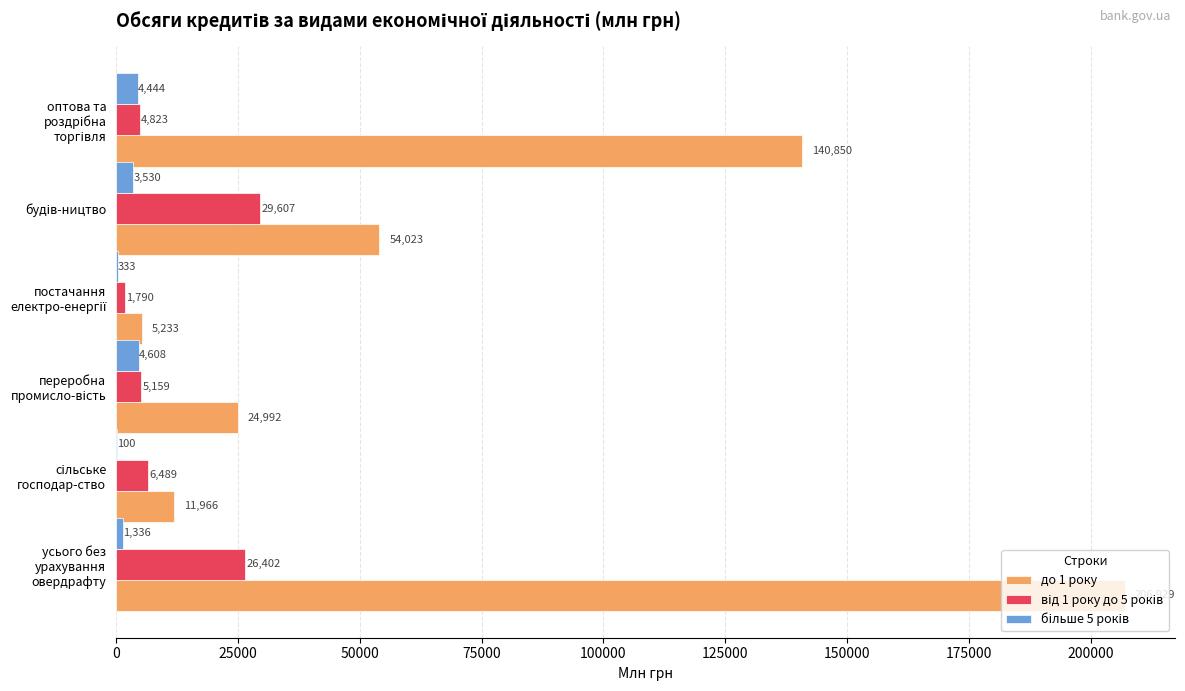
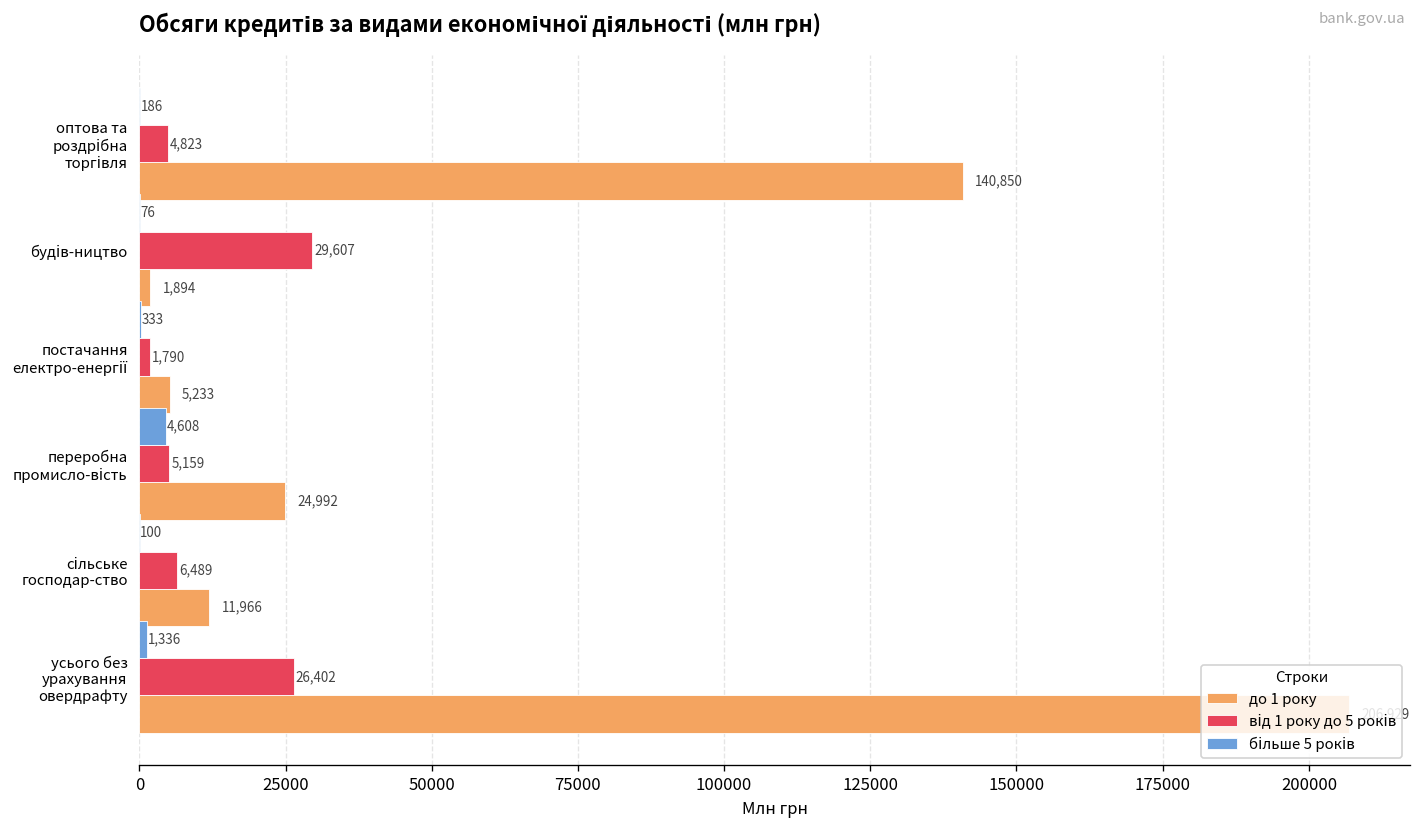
  {
    "до 1 року": {
      "оптова та роздрібна торгівля": "140,850",
-     "будів-ництво": "54,023",
+     "будів-ництво": "1,894",
      "постачання електро-енергії": "5,233",
      "переробна промисло-вість": "24,992",
      "сільське господар-ство": "11,966"
    },
    "від 1 року до 5 років": {
      "оптова та роздрібна торгівля": "4,823",
      "будів-ництво": "29,607",
      "постачання електро-енергії": "1,790",
      "переробна промисло-вість": "5,159",
      "сільське господар-ство": "6,489",
      "усього без урахування овердрафту": "26,402"
    },
    "більше 5 років": {
-     "оптова та роздрібна торгівля": "4,444",
-     "будів-ництво": "3,530",
+     "оптова та роздрібна торгівля": "186",
+     "будів-ництво": "76",
      "постачання електро-енергії": "333",
      "переробна промисло-вість": "4,608",
      "сільське господар-ство": "100",
      "усього без урахування овердрафту": "1,336"
    }
  }
